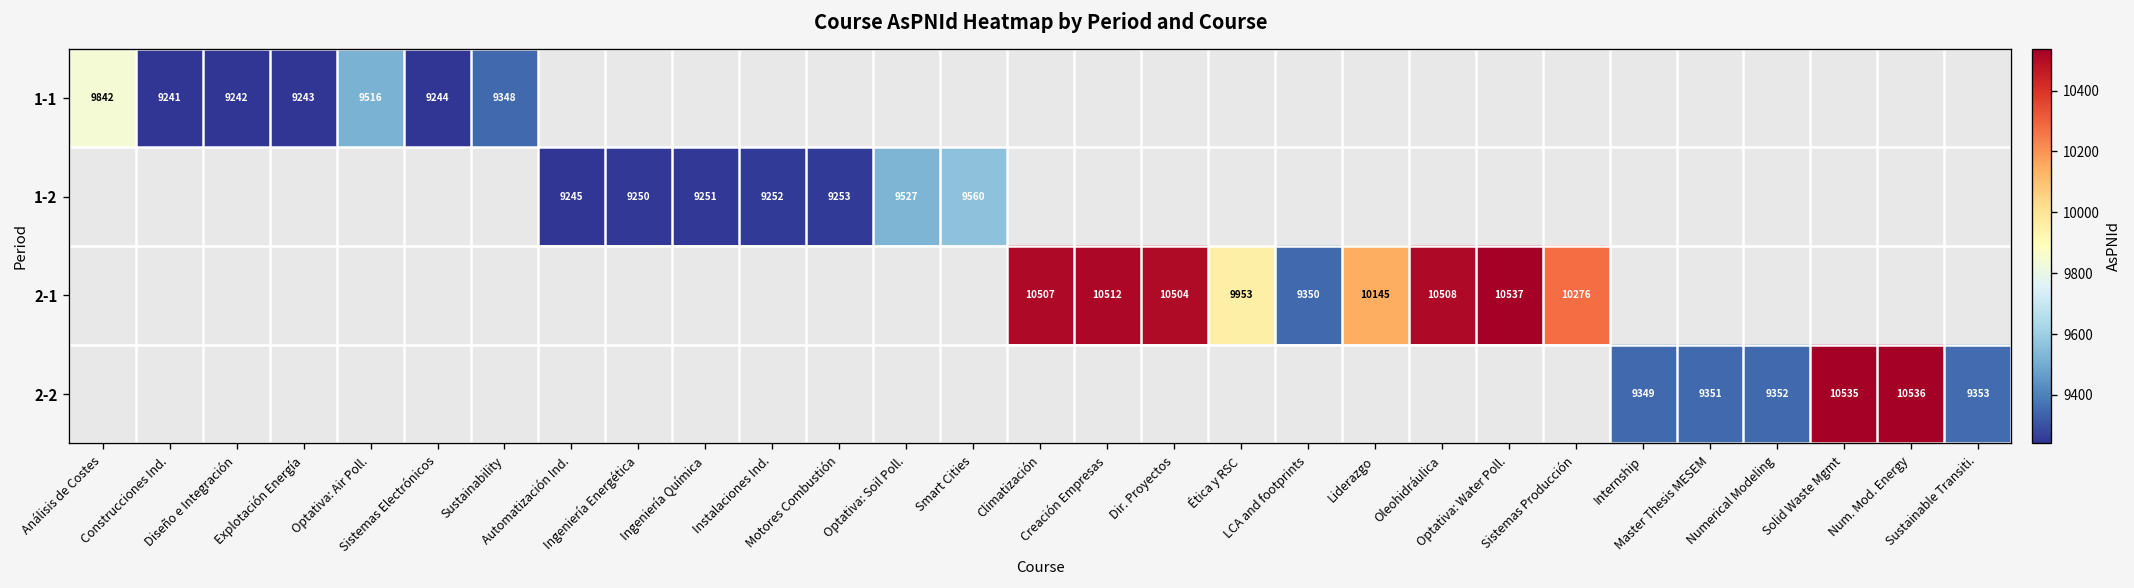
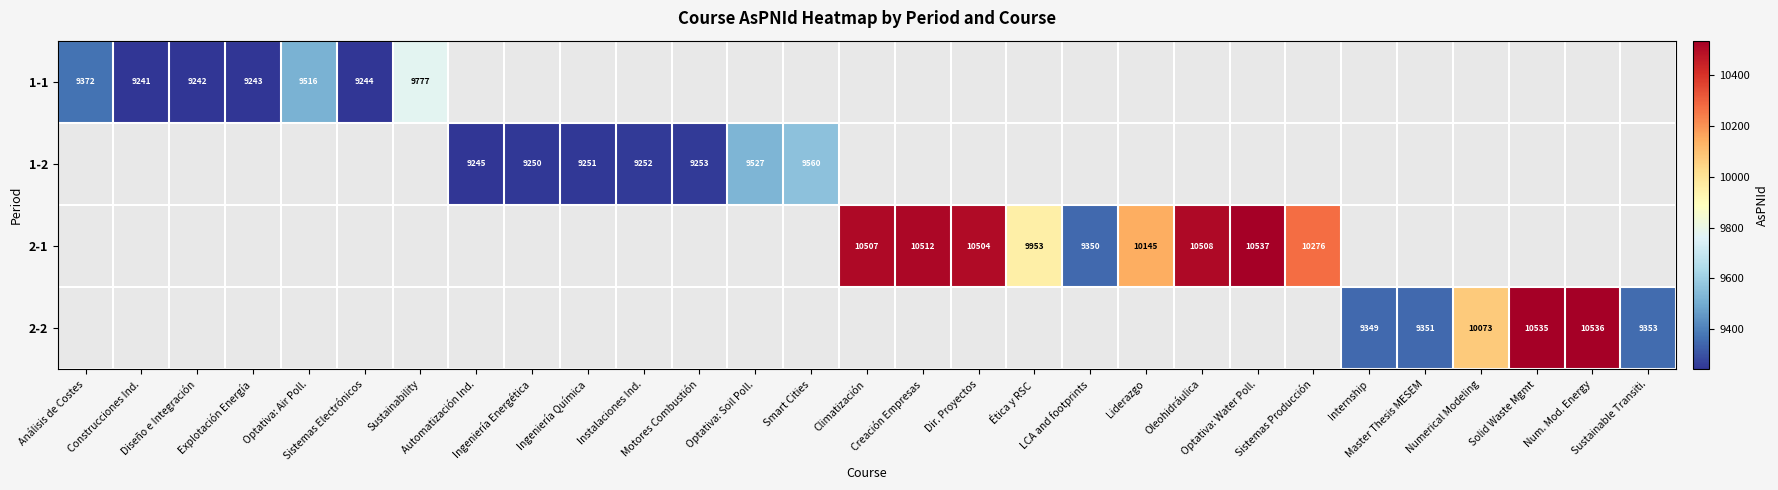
  {
    "1-1": {
-     "Análisis de Costes": 9842,
+     "Análisis de Costes": 9372,
      "Construcciones Ind.": 9241,
      "Diseño e Integración": 9242,
      "Explotación Energía": 9243,
      "Optativa: Air Poll.": 9516,
      "Sistemas Electrónicos": 9244,
-     "Sustainability": 9348
+     "Sustainability": 9777
    },
    "1-2": {
      "Automatización Ind.": 9245,
      "Ingeniería Energética": 9250,
      "Ingeniería Química": 9251,
      "Instalaciones Ind.": 9252,
      "Motores Combustión": 9253,
      "Optativa: Soil Poll.": 9527,
      "Smart Cities": 9560
    },
    "2-1": {
      "Climatización": 10507,
      "Creación Empresas": 10512,
      "Dir. Proyectos": 10504,
      "Ética y RSC": 9953,
      "LCA and footprints": 9350,
      "Liderazgo": 10145,
      "Oleohidráulica": 10508,
      "Optativa: Water Poll.": 10537,
      "Sistemas Producción": 10276
    },
    "2-2": {
      "Internship": 9349,
      "Master Thesis MESEM": 9351,
-     "Numerical Modeling": 9352,
+     "Numerical Modeling": 10073,
      "Solid Waste Mgmt": 10535,
      "Num. Mod. Energy": 10536,
      "Sustainable Transiti.": 9353
    }
  }
